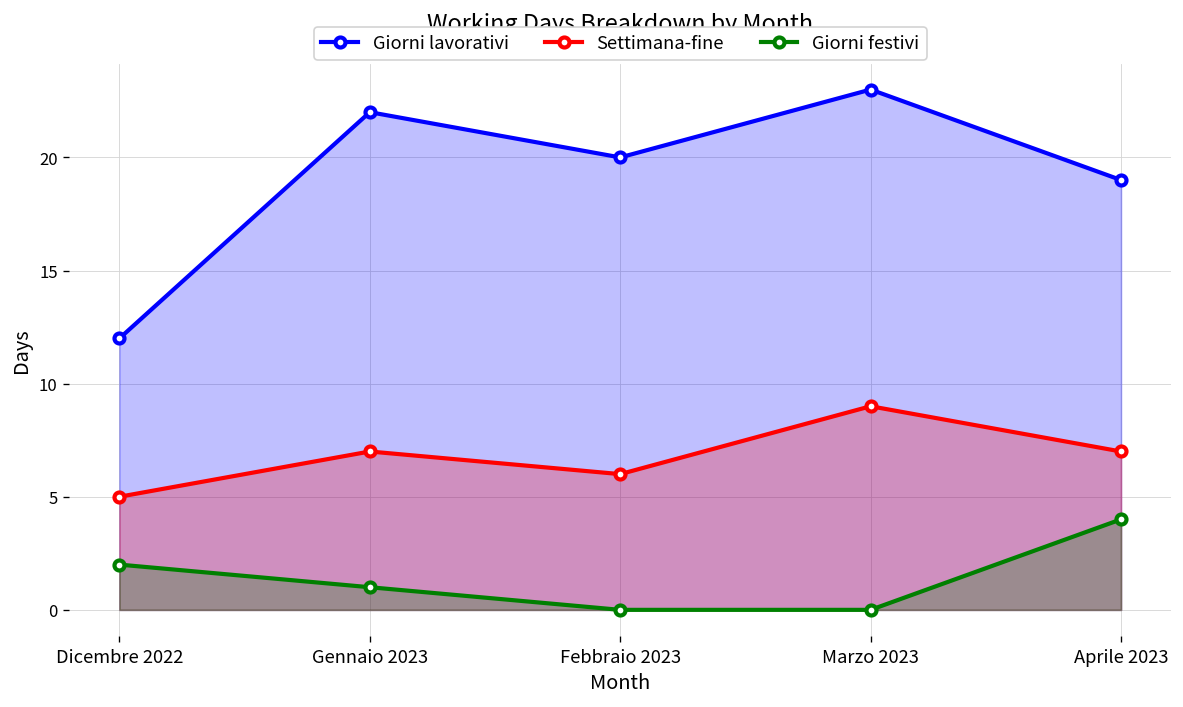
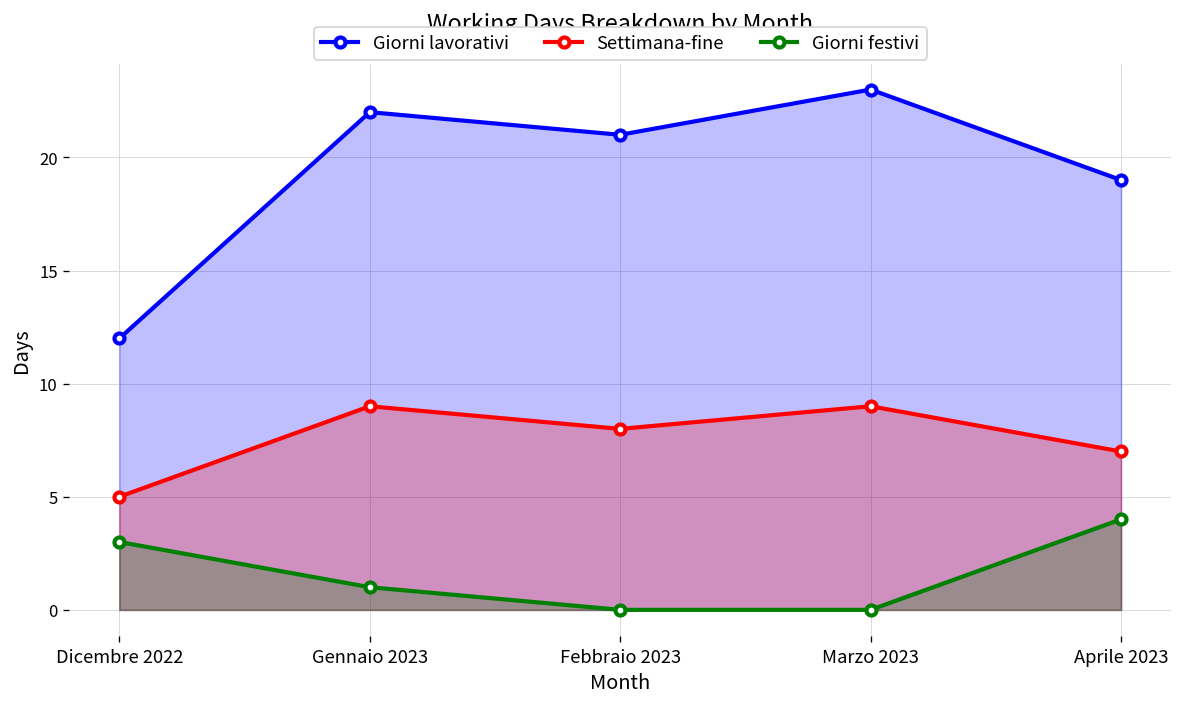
  {
    "Giorni lavorativi": {
      "Dicembre 2022": 12,
      "Gennaio 2023": 22,
-     "Febbraio 2023": 20,
+     "Febbraio 2023": 21,
      "Marzo 2023": 23,
      "Aprile 2023": 19
    },
    "Settimana-fine": {
      "Dicembre 2022": 5,
-     "Gennaio 2023": 7,
-     "Febbraio 2023": 6,
+     "Gennaio 2023": 9,
+     "Febbraio 2023": 8,
      "Marzo 2023": 9,
      "Aprile 2023": 7
    },
    "Giorni festivi": {
-     "Dicembre 2022": 2,
+     "Dicembre 2022": 3,
      "Gennaio 2023": 1,
      "Febbraio 2023": 0,
      "Marzo 2023": 0,
      "Aprile 2023": 4
    }
  }
